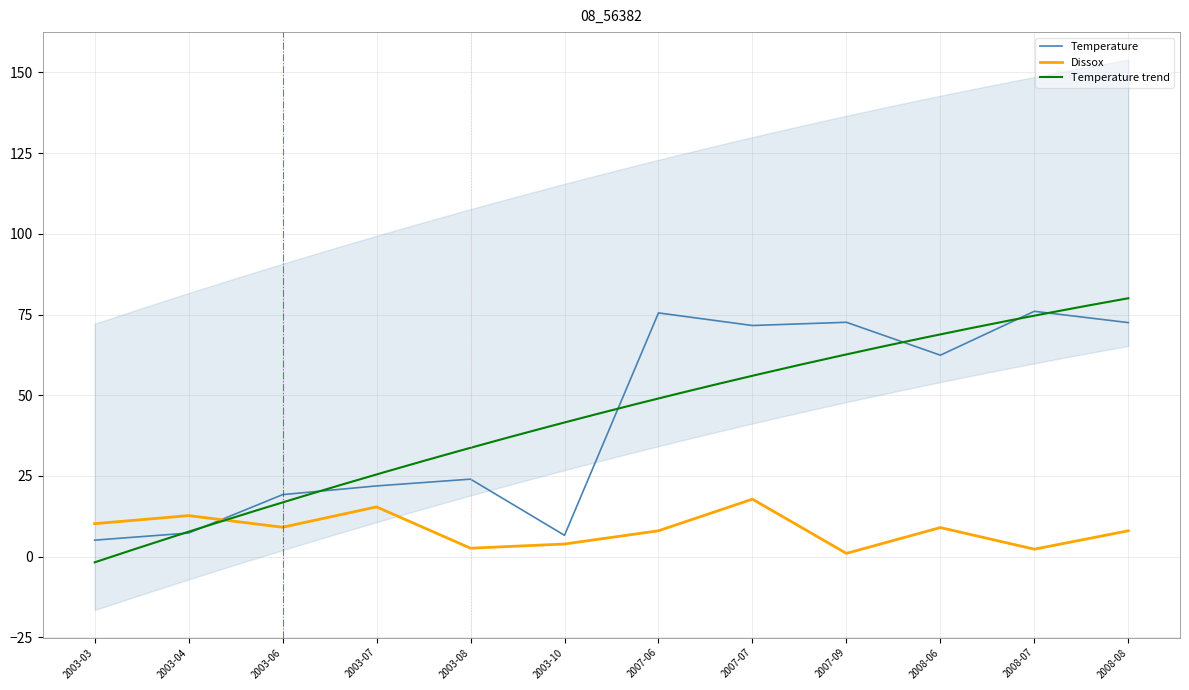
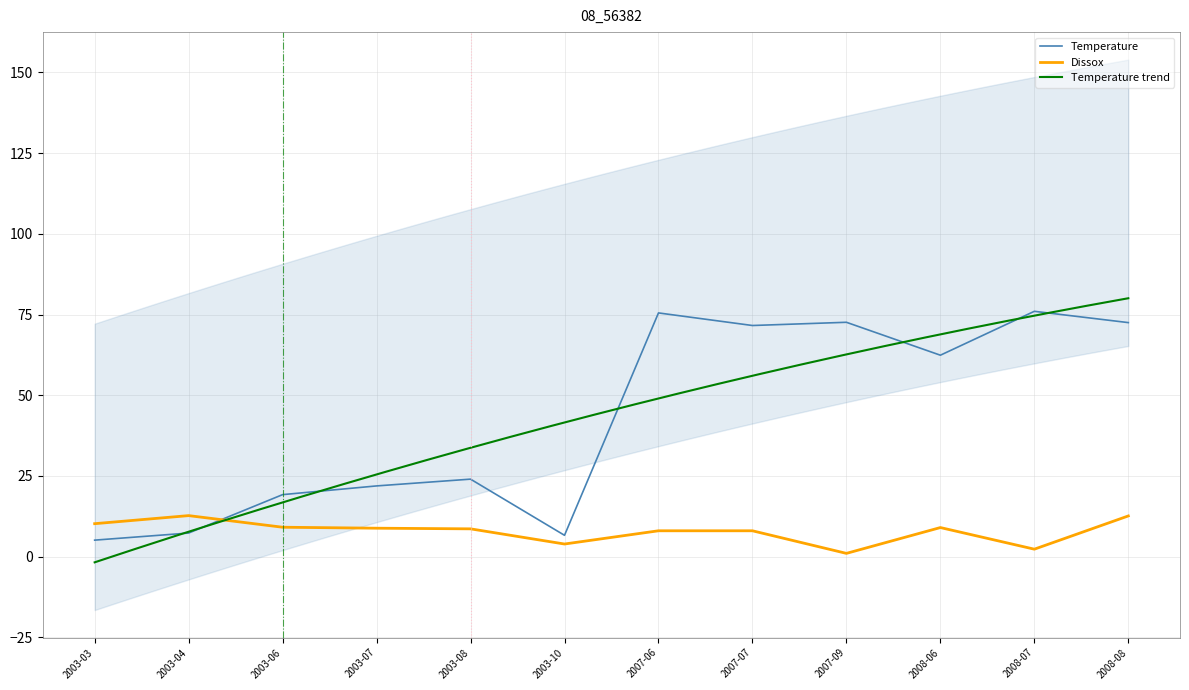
  {
    "Dissox": {
      "2003-03": 10,
      "2003-04": 13,
      "2003-06": 9,
-     "2003-07": 15,
-     "2003-08": 3,
+     "2003-07": 9,
+     "2003-08": 9,
      "2003-10": 4,
      "2007-06": 8,
-     "2007-07": 18,
+     "2007-07": 8,
      "2007-09": 1,
      "2008-06": 9,
      "2008-07": 2,
-     "2008-08": 8
+     "2008-08": 13
    },
    "Temperature trend": {
      "2003-03": -2,
      "2008-08": 80
    }
  }
